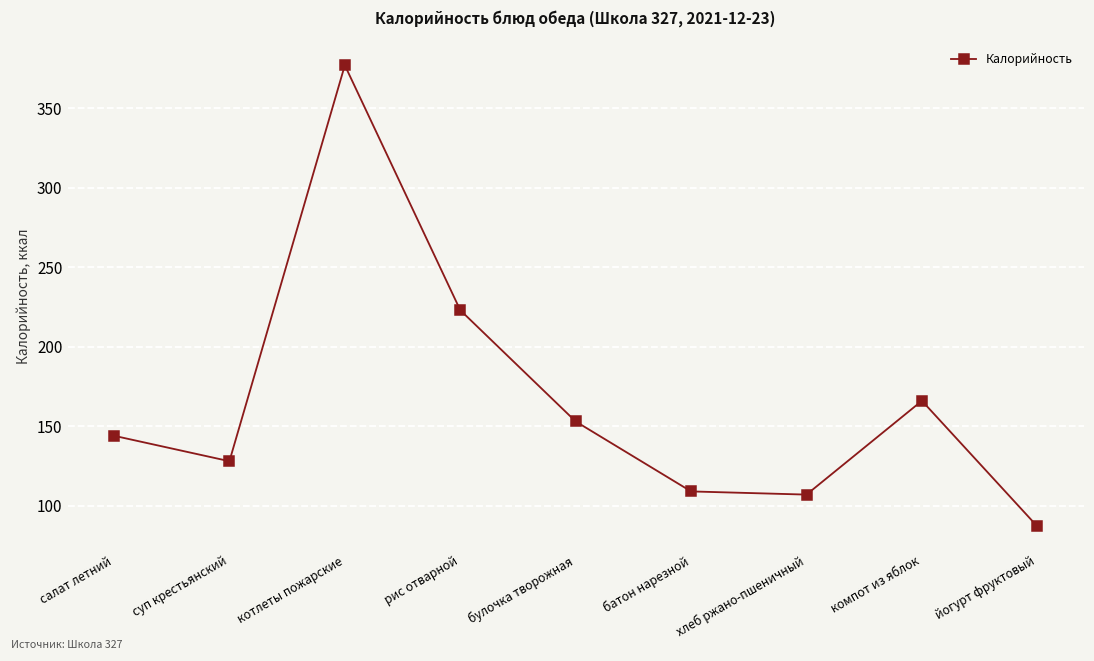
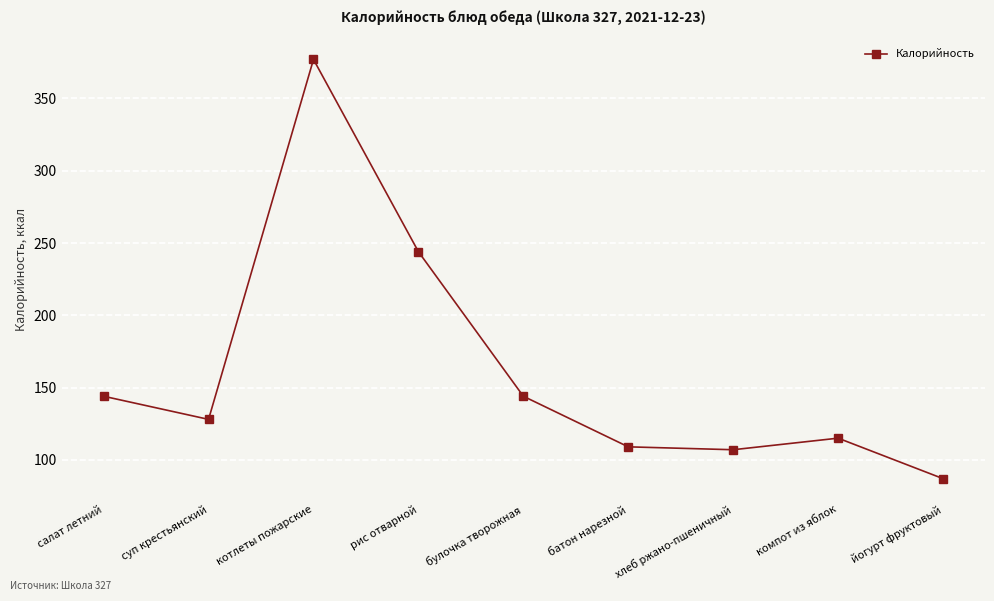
  {
    "салат летний": 144,
    "суп крестьянский": 128,
    "котлеты пожарские": 377,
-   "рис отварной": 223,
-   "булочка творожная": 153,
+   "рис отварной": 244,
+   "булочка творожная": 144,
    "батон нарезной": 109,
    "хлеб ржано-пшеничный": 107,
-   "компот из яблок": 166,
+   "компот из яблок": 115,
    "йогурт фруктовый": 87
  }
